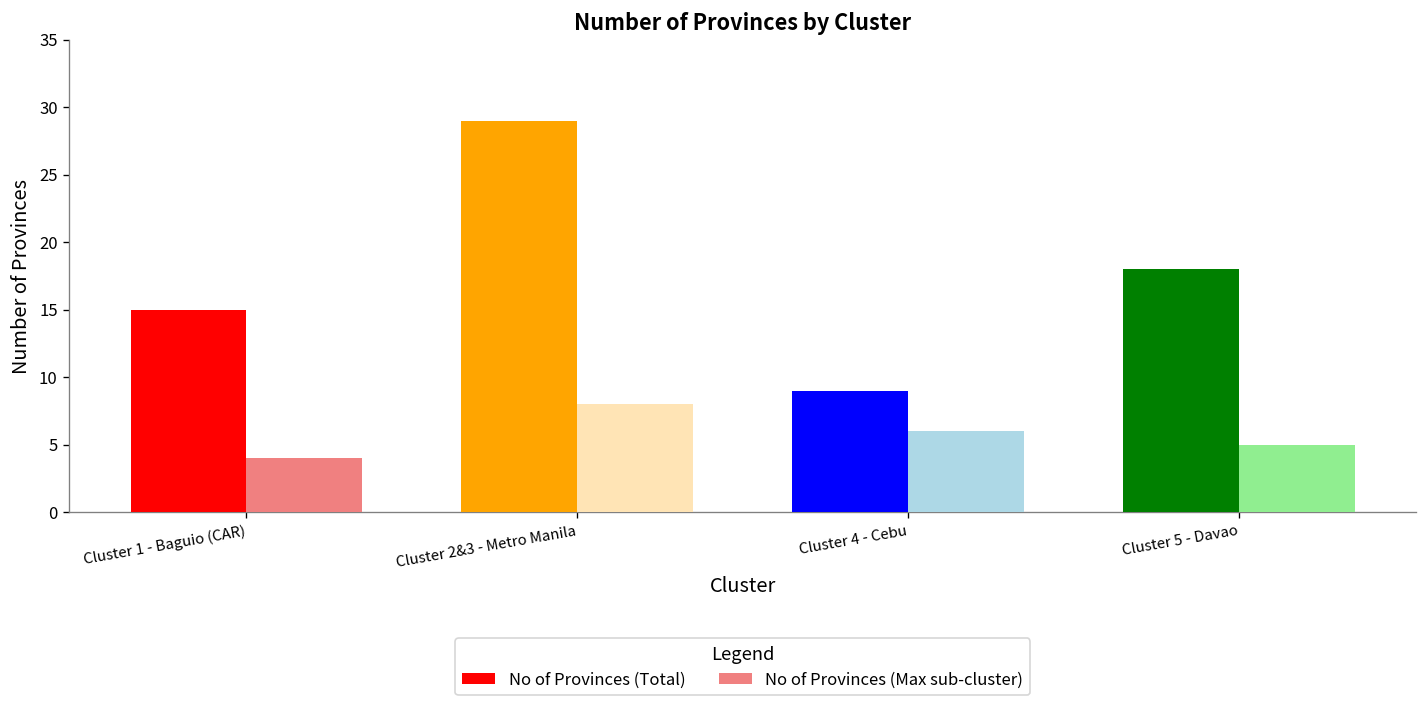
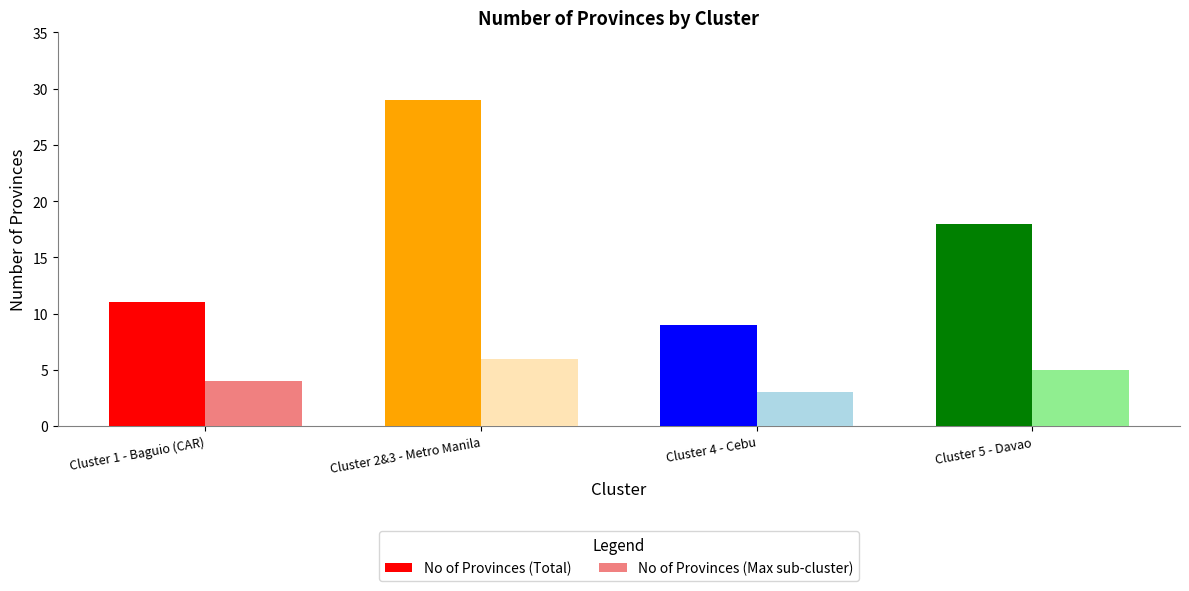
  {
    "No of Provinces (Total)": {
-     "Cluster 1 - Baguio (CAR)": 15,
+     "Cluster 1 - Baguio (CAR)": 11,
      "Cluster 2&3 - Metro Manila": 29,
      "Cluster 4 - Cebu": 9,
      "Cluster 5 - Davao": 18
    },
    "No of Provinces (Max sub-cluster)": {
      "Cluster 1 - Baguio (CAR)": 4,
-     "Cluster 2&3 - Metro Manila": 8,
-     "Cluster 4 - Cebu": 6,
+     "Cluster 2&3 - Metro Manila": 6,
+     "Cluster 4 - Cebu": 3,
      "Cluster 5 - Davao": 5
    }
  }
